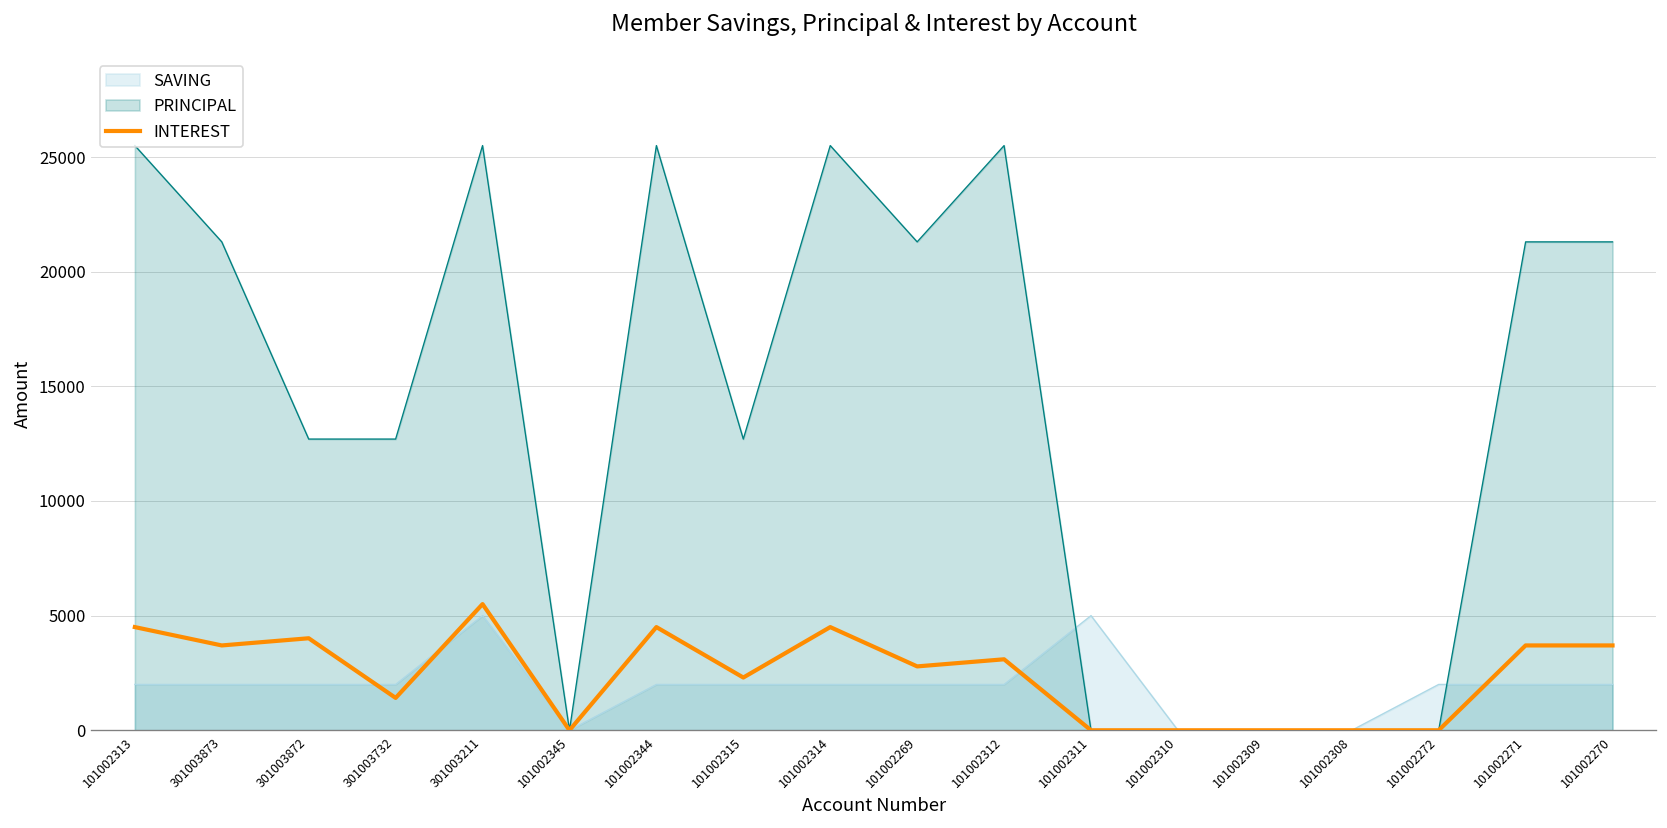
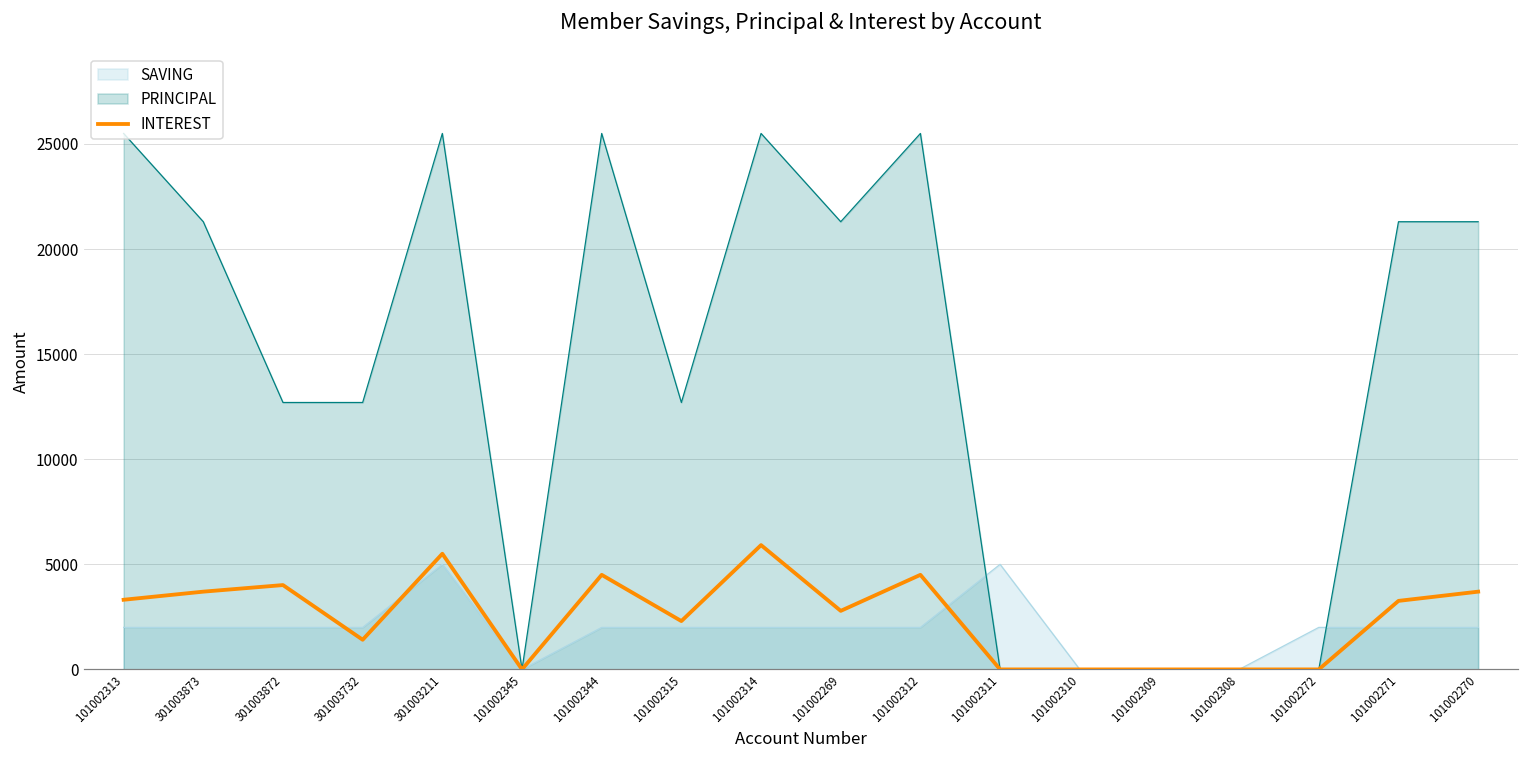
  {
    "INTEREST": {
-     "101002313": 4500,
+     "101002313": 3300,
      "301003873": 3700,
      "301003872": 4000,
      "301003732": 1400,
      "301003211": 5500,
      "101002344": 4500,
      "101002315": 2300,
-     "101002314": 4500,
+     "101002314": 5900,
      "101002269": 2800,
-     "101002312": 3100,
-     "101002271": 3700,
+     "101002312": 4500,
+     "101002271": 3300,
      "101002270": 3700
    }
  }
